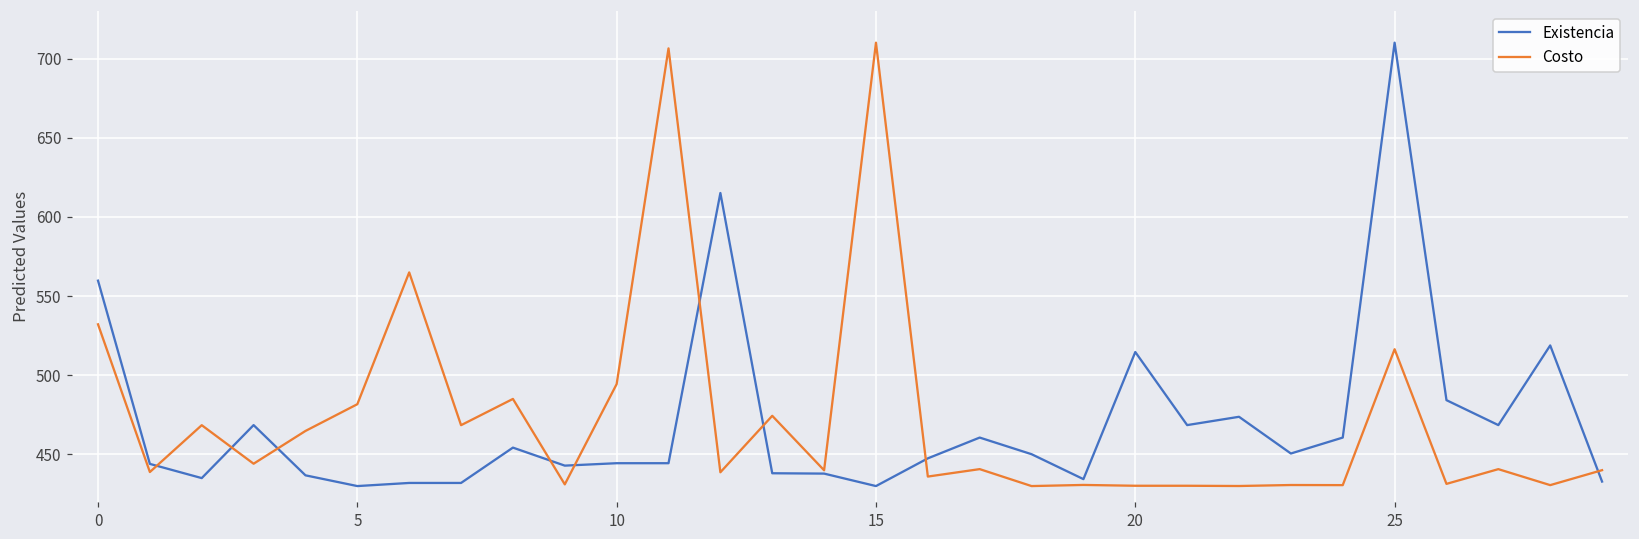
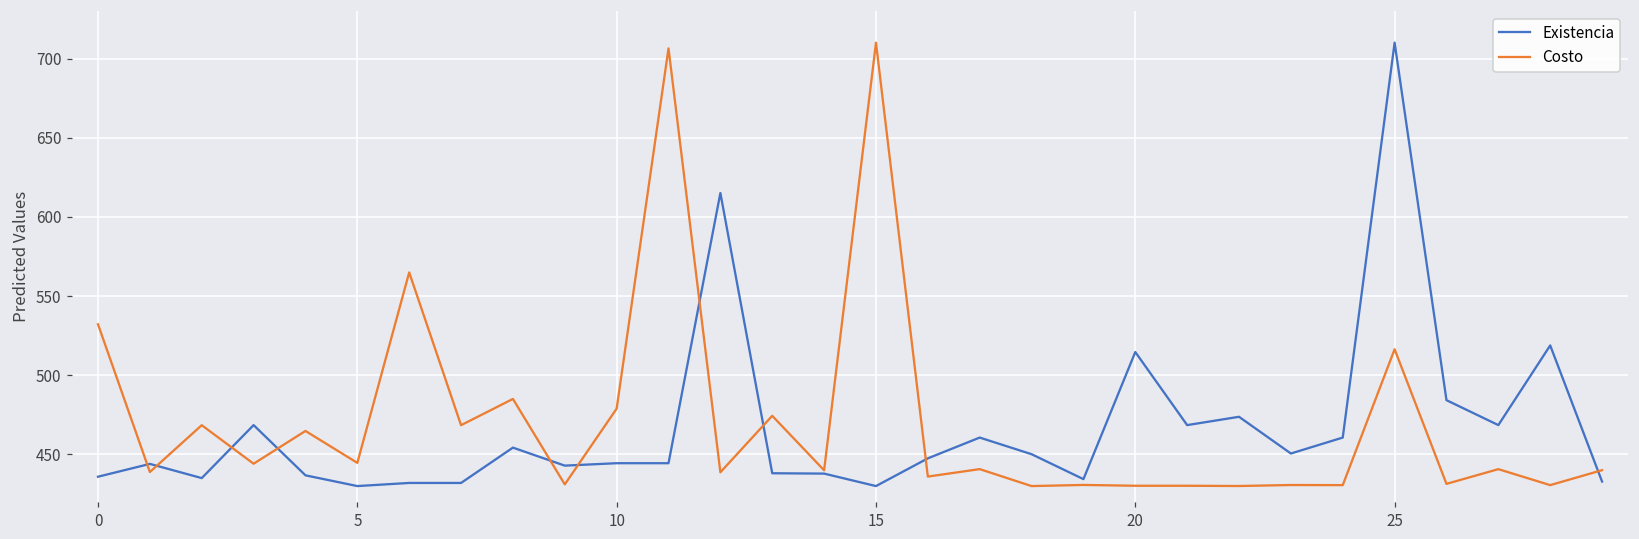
  {
    "Existencia": {
-     "0": 560,
+     "0": 436,
      "5": 430,
      "10": 444,
      "15": 430,
      "20": 515,
      "25": 710
    },
    "Costo": {
      "0": 532,
-     "5": 482,
-     "10": 494,
+     "5": 445,
+     "10": 479,
      "15": 710,
      "20": 430,
      "25": 516
    }
  }
